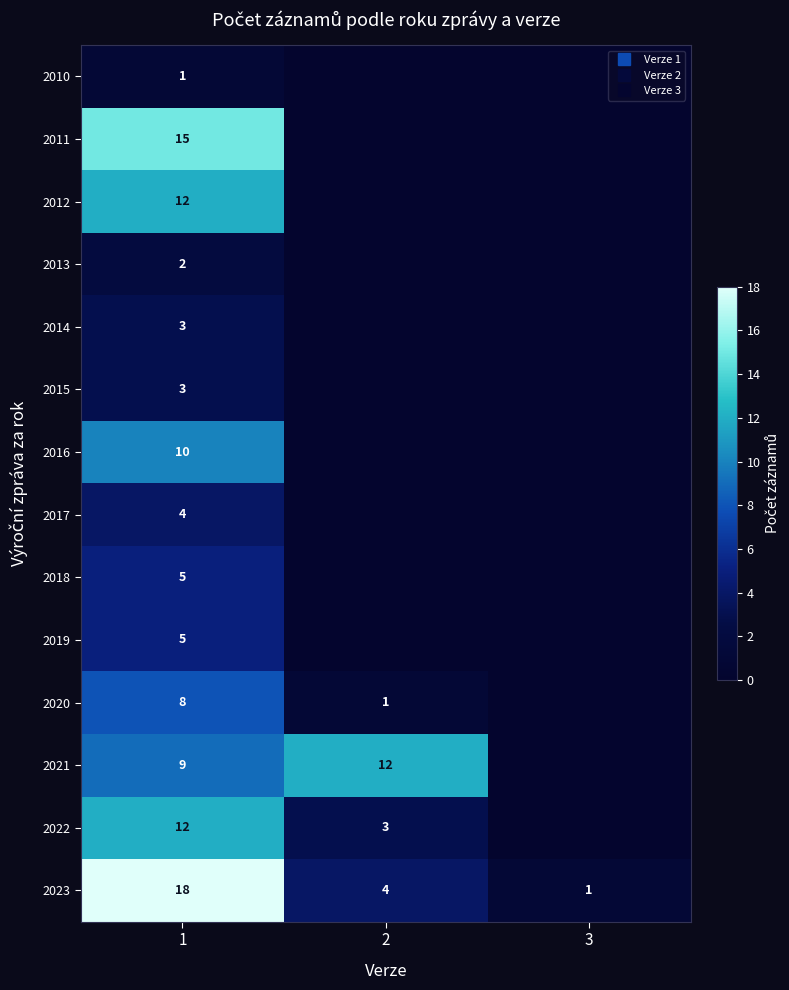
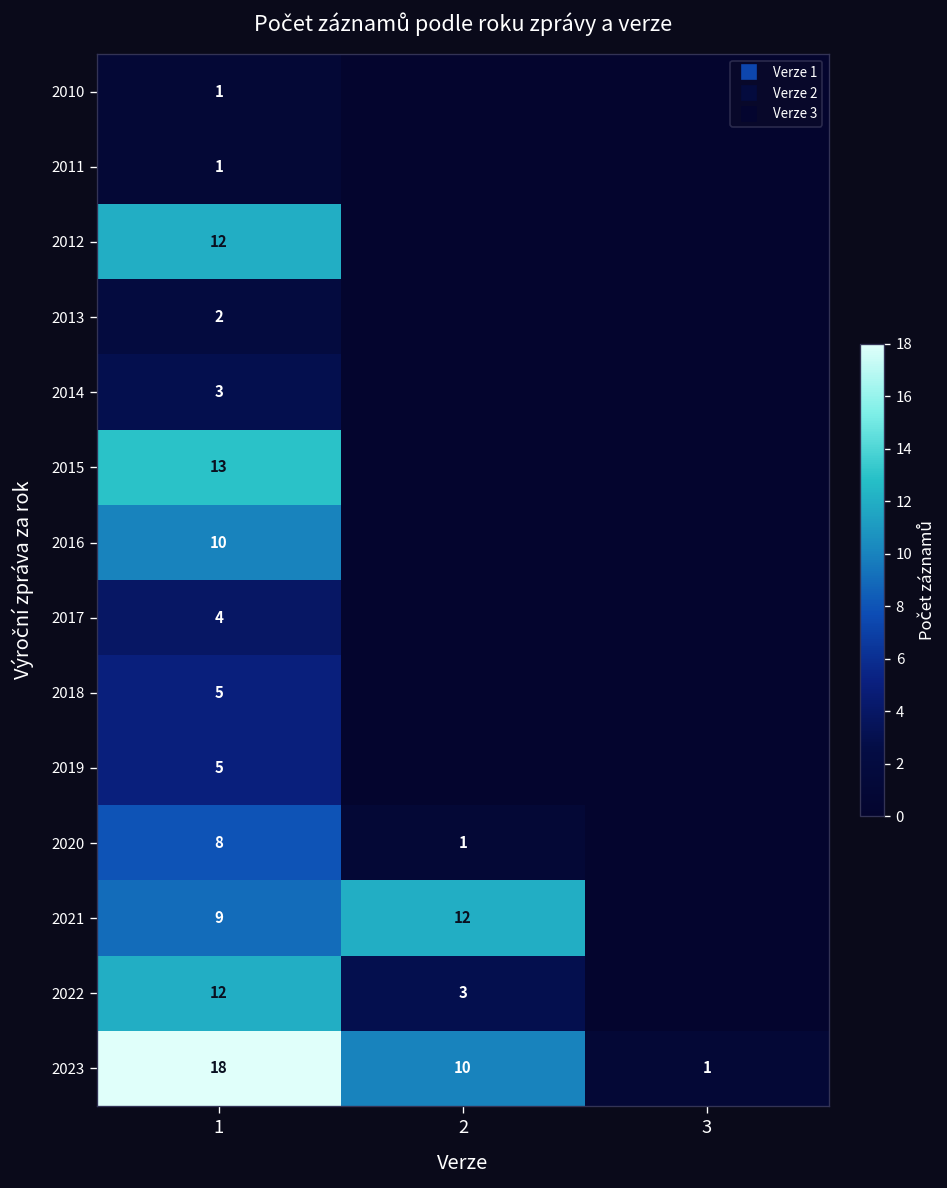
  {
    "2010": {
      "1": 1
    },
    "2011": {
-     "1": 15
+     "1": 1
    },
    "2012": {
      "1": 12
    },
    "2013": {
      "1": 2
    },
    "2014": {
      "1": 3
    },
    "2015": {
-     "1": 3
+     "1": 13
    },
    "2016": {
      "1": 10
    },
    "2017": {
      "1": 4
    },
    "2018": {
      "1": 5
    },
    "2019": {
      "1": 5
    },
    "2020": {
      "1": 8,
      "2": 1
    },
    "2021": {
      "1": 9,
      "2": 12
    },
    "2022": {
      "1": 12,
      "2": 3
    },
    "2023": {
      "1": 18,
-     "2": 4,
+     "2": 10,
      "3": 1
    }
  }
